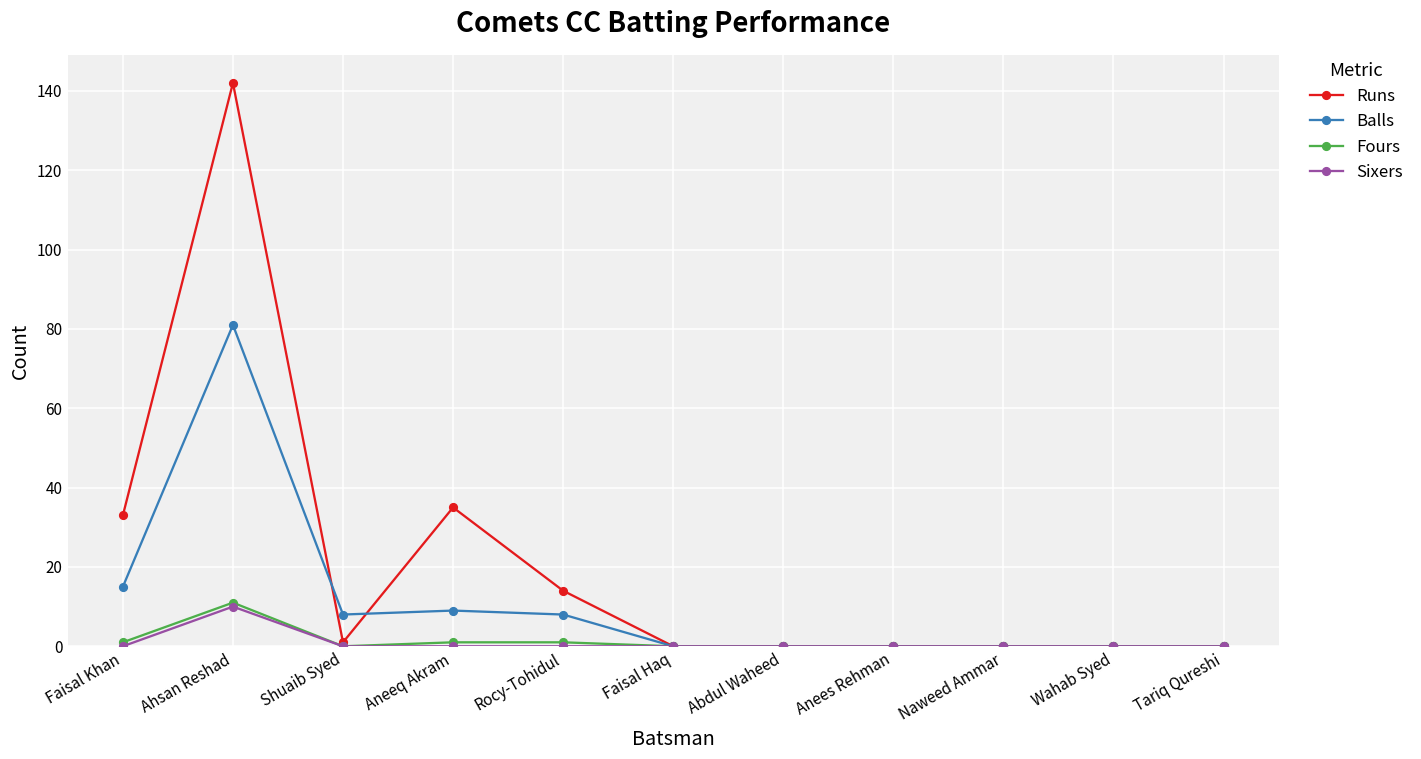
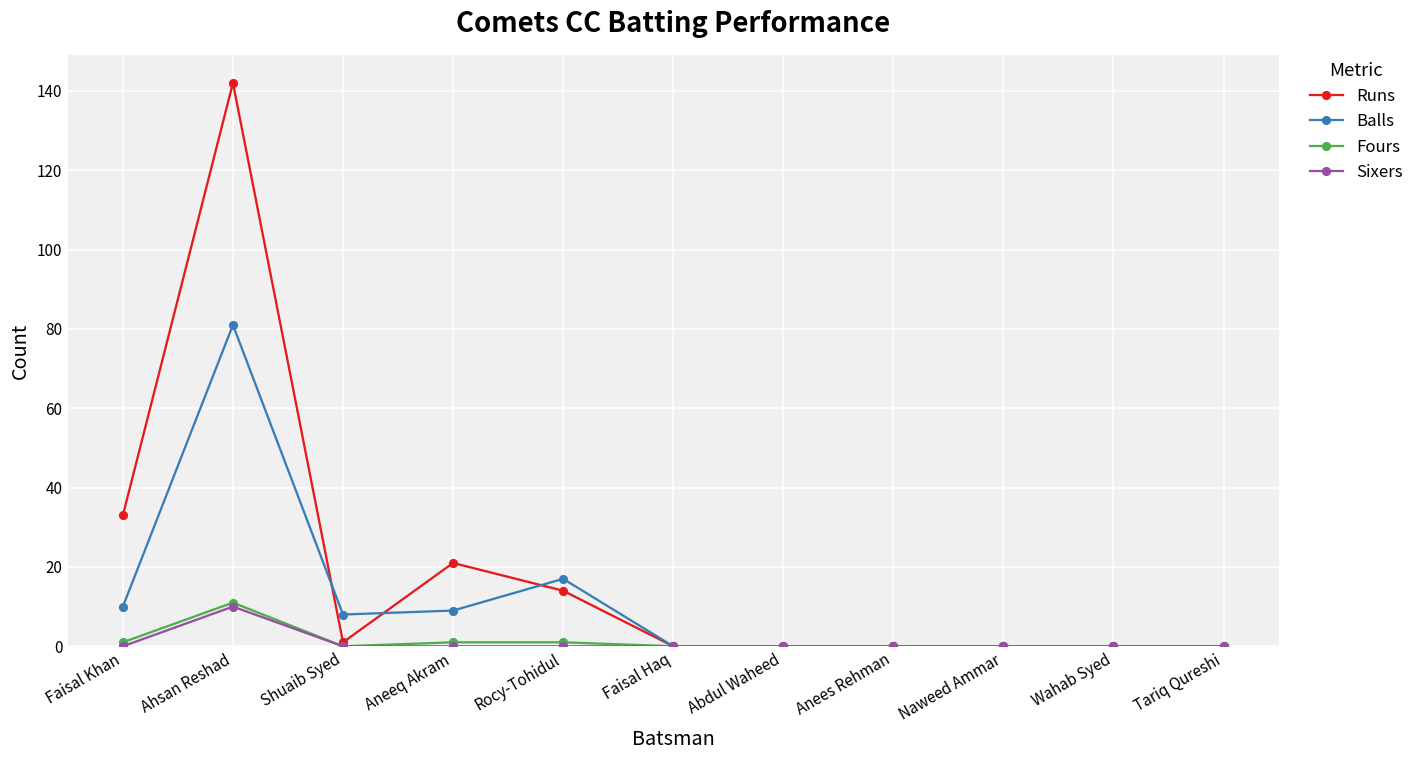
  {
    "Runs": {
      "Faisal Khan": 33,
      "Ahsan Reshad": 142,
      "Shuaib Syed": 1,
-     "Aneeq Akram": 35,
+     "Aneeq Akram": 21,
      "Rocy-Tohidul": 14
    },
    "Balls": {
-     "Faisal Khan": 15,
+     "Faisal Khan": 10,
      "Ahsan Reshad": 81,
      "Shuaib Syed": 8,
      "Aneeq Akram": 9,
-     "Rocy-Tohidul": 8
+     "Rocy-Tohidul": 17
    },
    "Fours": {
      "Faisal Khan": 1,
      "Ahsan Reshad": 11,
      "Aneeq Akram": 1,
      "Rocy-Tohidul": 1
    },
    "Sixers": {
      "Faisal Khan": 0,
      "Ahsan Reshad": 10,
      "Aneeq Akram": 0,
      "Rocy-Tohidul": 0
    }
  }
